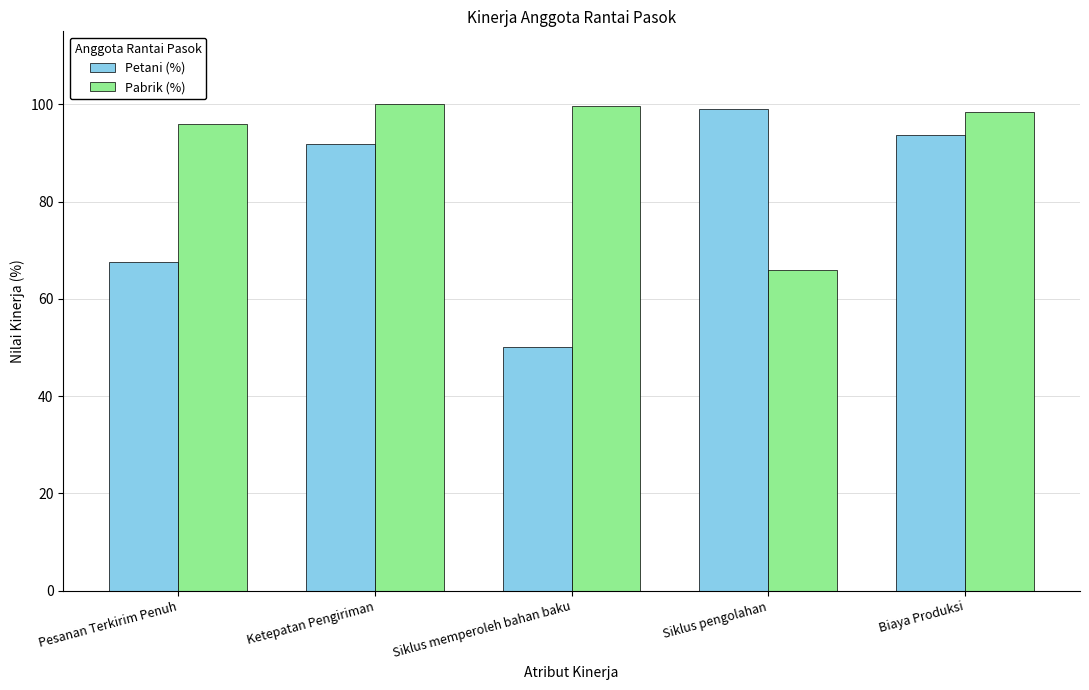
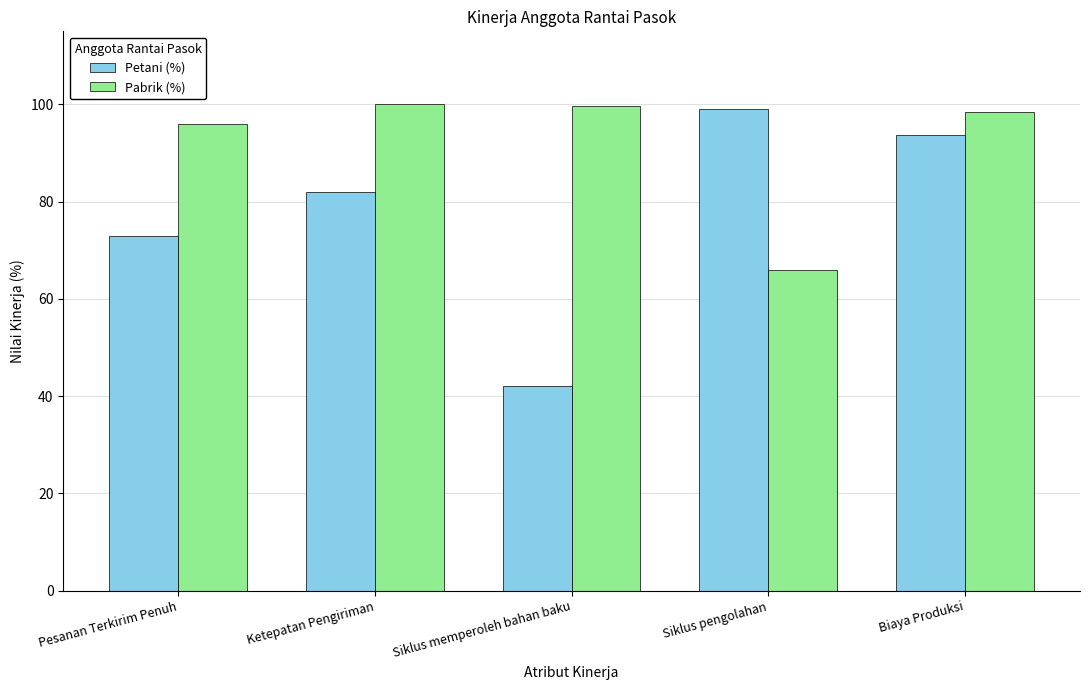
  {
    "Petani (%)": {
-     "Pesanan Terkirim Penuh": 68,
-     "Ketepatan Pengiriman": 92,
-     "Siklus memperoleh bahan baku": 50,
+     "Pesanan Terkirim Penuh": 73,
+     "Ketepatan Pengiriman": 82,
+     "Siklus memperoleh bahan baku": 42,
      "Siklus pengolahan": 99,
      "Biaya Produksi": 94
    },
    "Pabrik (%)": {
      "Pesanan Terkirim Penuh": 96,
      "Ketepatan Pengiriman": 100,
      "Siklus memperoleh bahan baku": 100,
      "Siklus pengolahan": 66,
      "Biaya Produksi": 98
    }
  }
